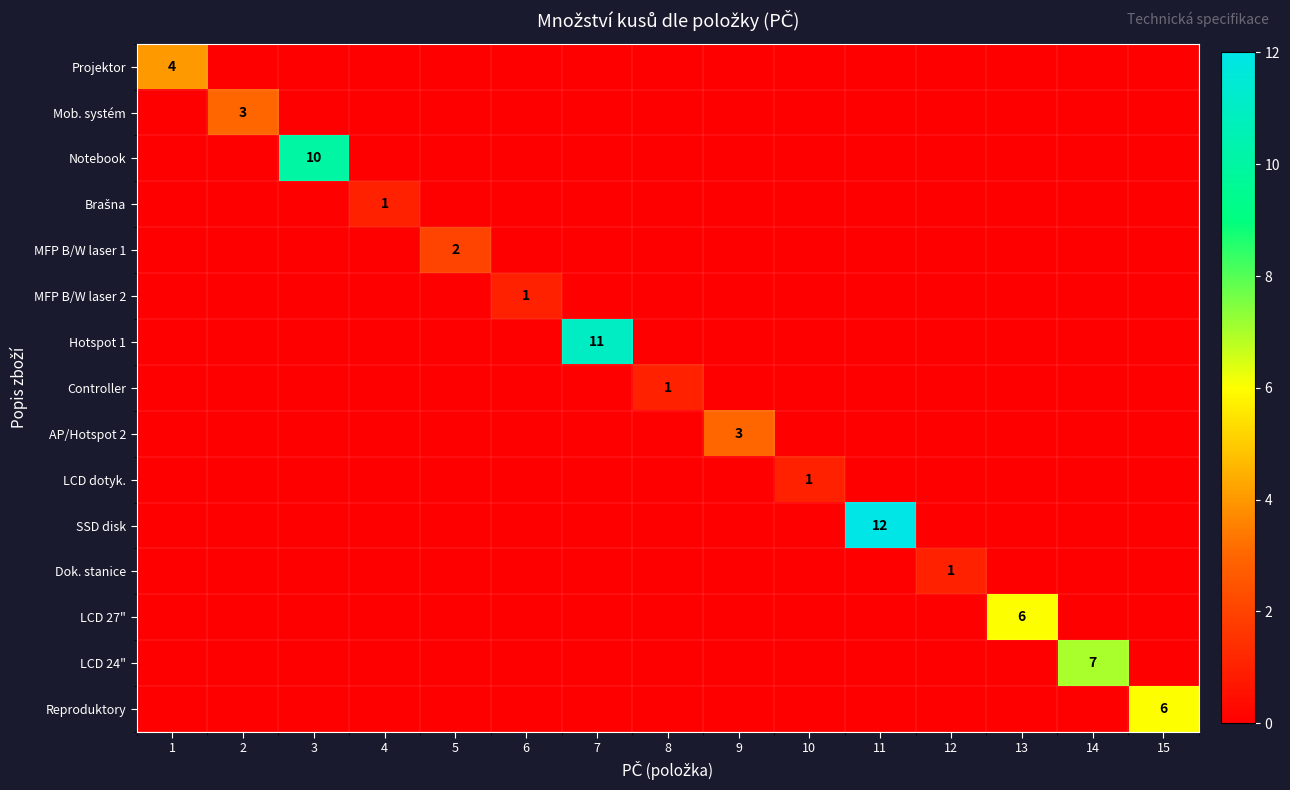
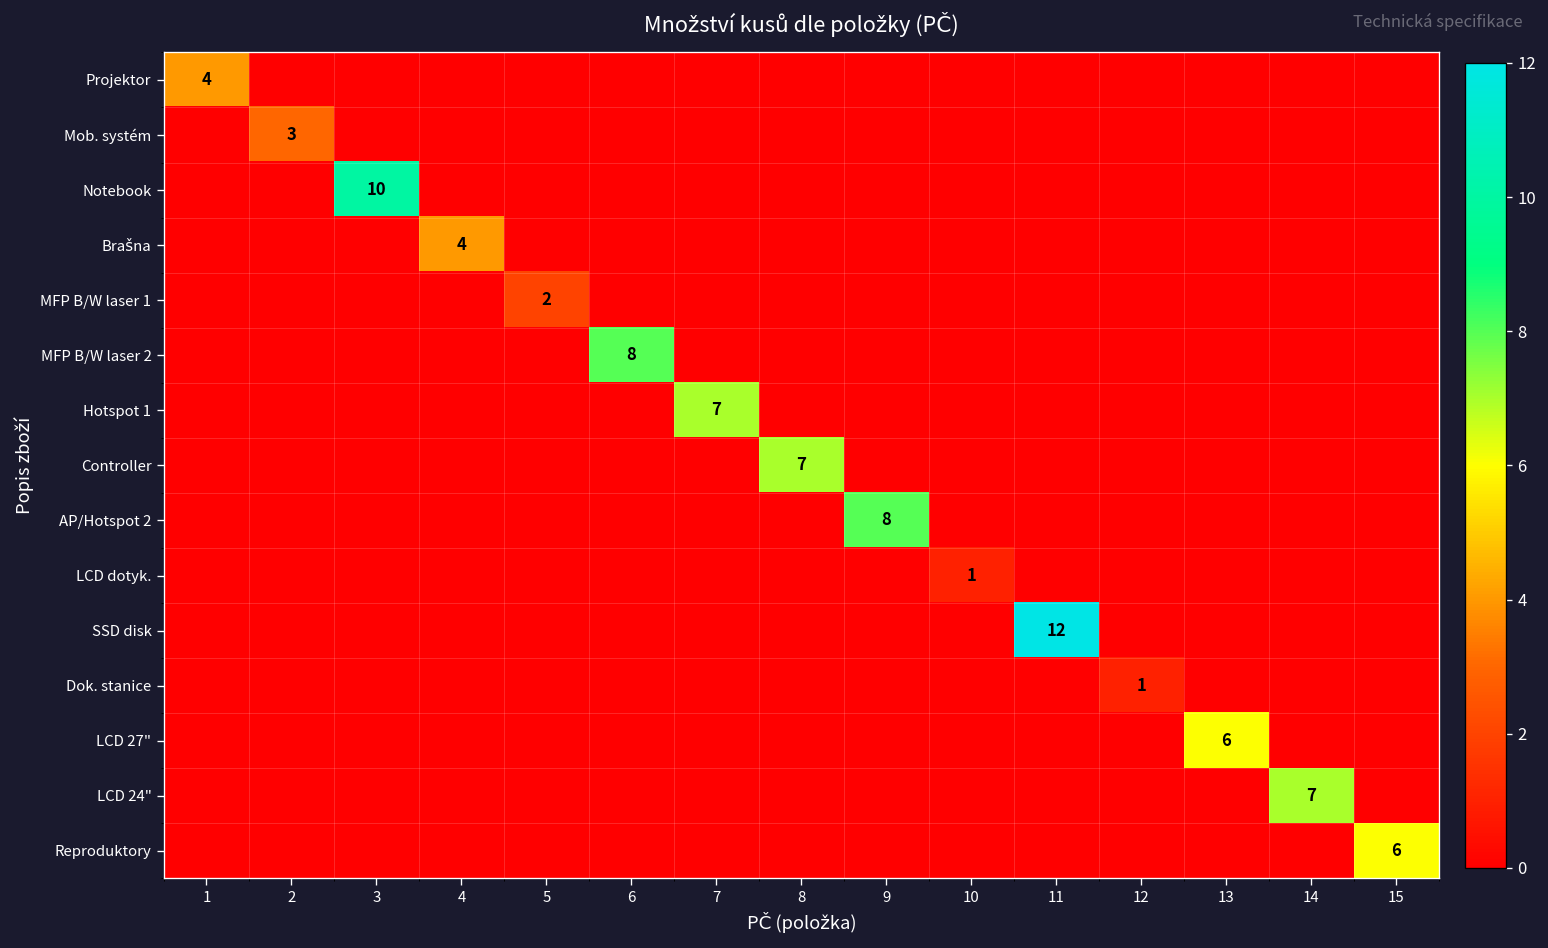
  {
    "Projektor": {
      "1": 4
    },
    "Mob. systém": {
      "2": 3
    },
    "Notebook": {
      "3": 10
    },
    "Brašna": {
-     "4": 1
+     "4": 4
    },
    "MFP B/W laser 1": {
      "5": 2
    },
    "MFP B/W laser 2": {
-     "6": 1
+     "6": 8
    },
    "Hotspot 1": {
-     "7": 11
+     "7": 7
    },
    "Controller": {
-     "8": 1
+     "8": 7
    },
    "AP/Hotspot 2": {
-     "9": 3
+     "9": 8
    },
    "LCD dotyk.": {
      "10": 1
    },
    "SSD disk": {
      "11": 12
    },
    "Dok. stanice": {
      "12": 1
    },
    "LCD 27\"": {
      "13": 6
    },
    "LCD 24\"": {
      "14": 7
    },
    "Reproduktory": {
      "15": 6
    }
  }
